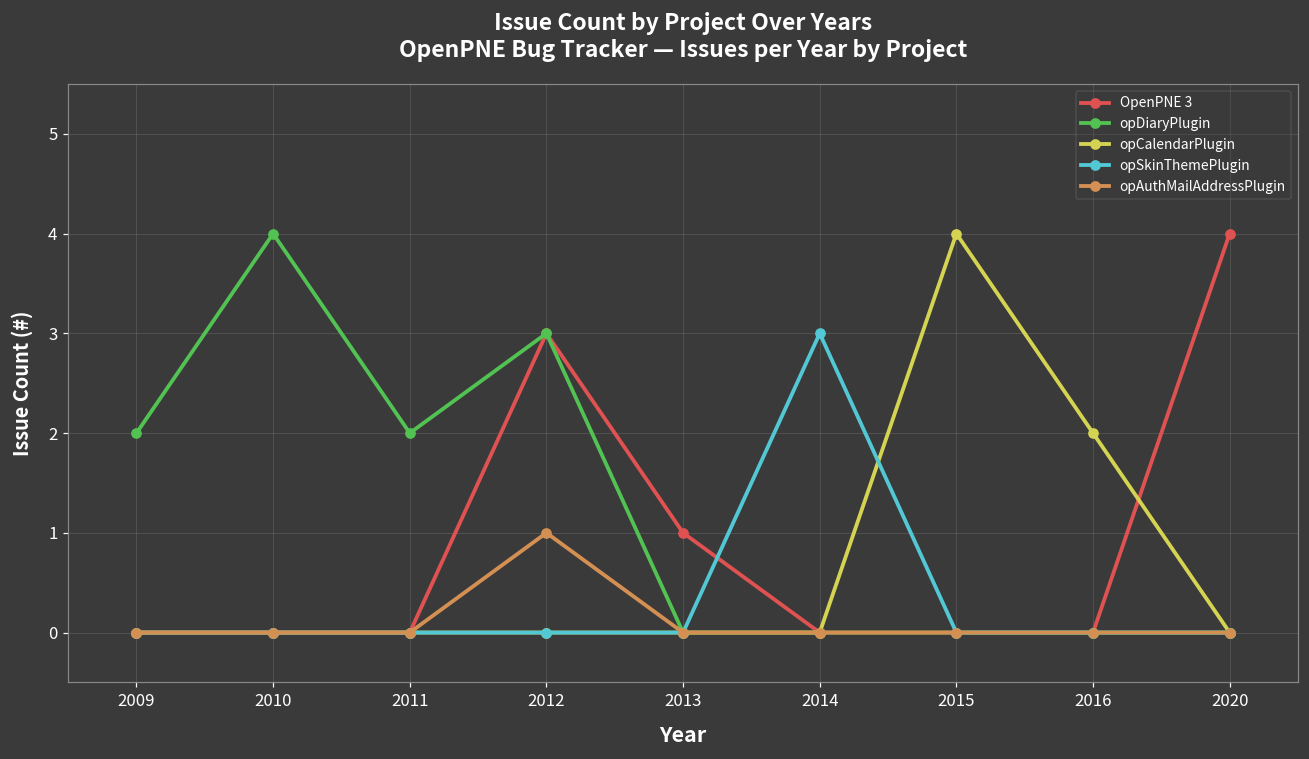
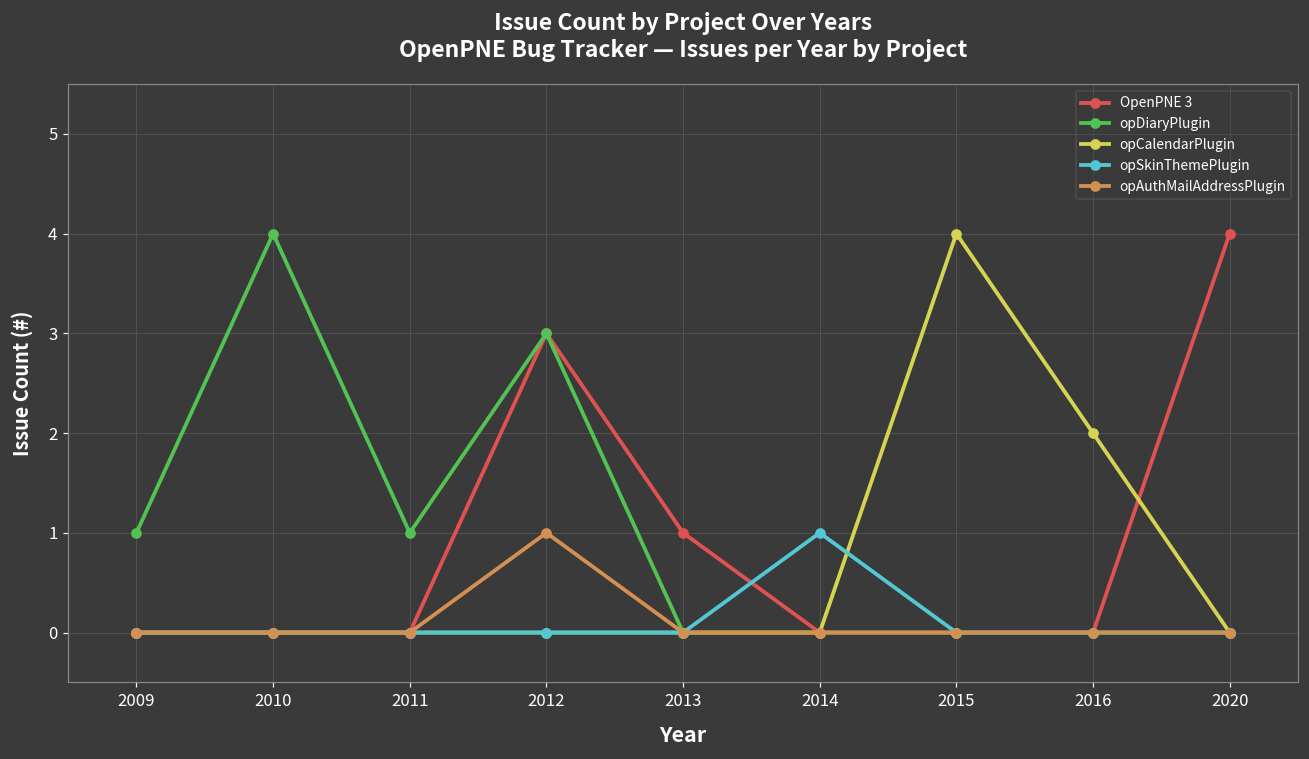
  {
    "OpenPNE 3": {
      "2013": 1,
      "2020": 4
    },
    "opDiaryPlugin": {
-     "2009": 2,
+     "2009": 1,
      "2010": 4,
-     "2011": 2
+     "2011": 1
    },
    "opCalendarPlugin": {
      "2015": 4,
      "2016": 2
    },
    "opSkinThemePlugin": {
-     "2014": 3
+     "2014": 1
    },
    "opAuthMailAddressPlugin": {
      "2012": 1
    }
  }
